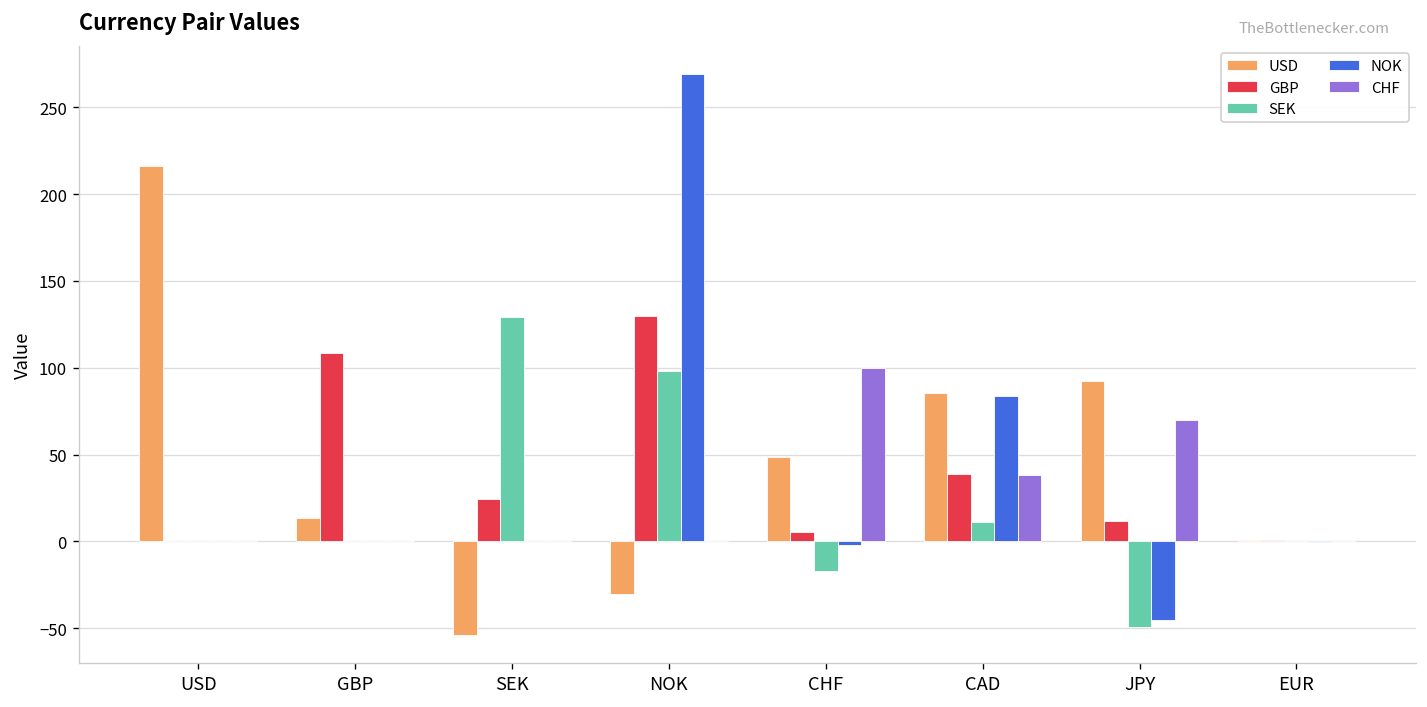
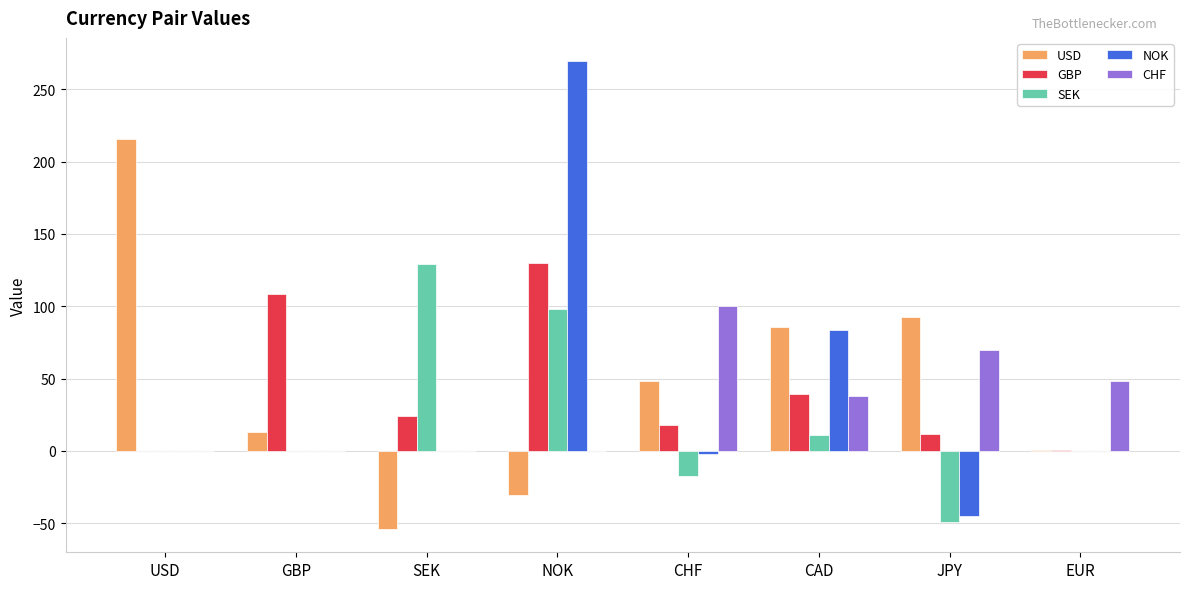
  {
    "USD": {
      "USD": 216,
      "GBP": 13,
      "SEK": -54,
      "NOK": -30,
      "CHF": 48,
      "CAD": 85,
      "JPY": 92
    },
    "GBP": {
      "USD": 0,
      "GBP": 108,
      "SEK": 24,
      "NOK": 130,
-     "CHF": 6,
+     "CHF": 18,
      "CAD": 39,
      "JPY": 12
    },
    "SEK": {
      "USD": 0,
      "GBP": 0,
      "SEK": 129,
      "NOK": 98,
      "CHF": -17,
      "CAD": 11,
      "JPY": -49
    },
    "NOK": {
      "USD": 0,
      "GBP": 0,
      "SEK": 0,
      "NOK": 269,
      "CHF": -2,
      "CAD": 84,
      "JPY": -45
    },
    "CHF": {
      "USD": 0,
      "GBP": 0,
      "SEK": 0,
      "NOK": 0,
      "CHF": 100,
      "CAD": 38,
      "JPY": 70,
-     "EUR": 0
+     "EUR": 48
    }
  }
